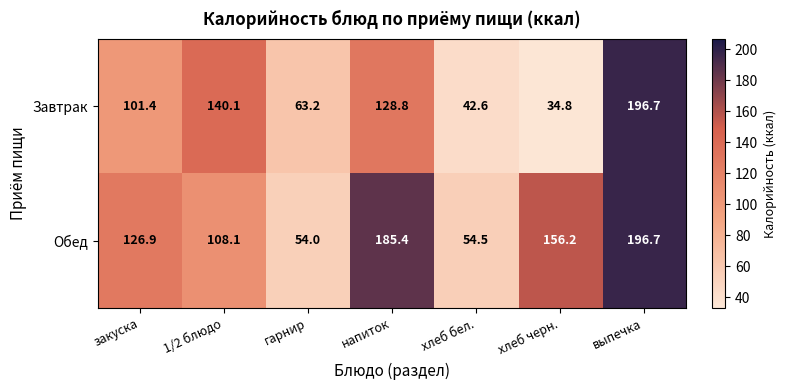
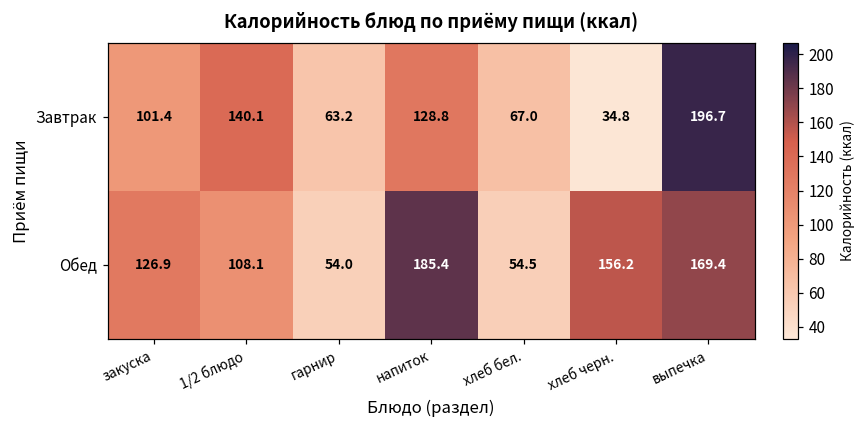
  {
    "Завтрак": {
      "закуска": 101.4,
      "1/2 блюдо": 140.1,
      "гарнир": 63.2,
      "напиток": 128.8,
-     "хлеб бел.": 42.6,
+     "хлеб бел.": 67.0,
      "хлеб черн.": 34.8,
      "выпечка": 196.7
    },
    "Обед": {
      "закуска": 126.9,
      "1/2 блюдо": 108.1,
      "гарнир": 54.0,
      "напиток": 185.4,
      "хлеб бел.": 54.5,
      "хлеб черн.": 156.2,
-     "выпечка": 196.7
+     "выпечка": 169.4
    }
  }
